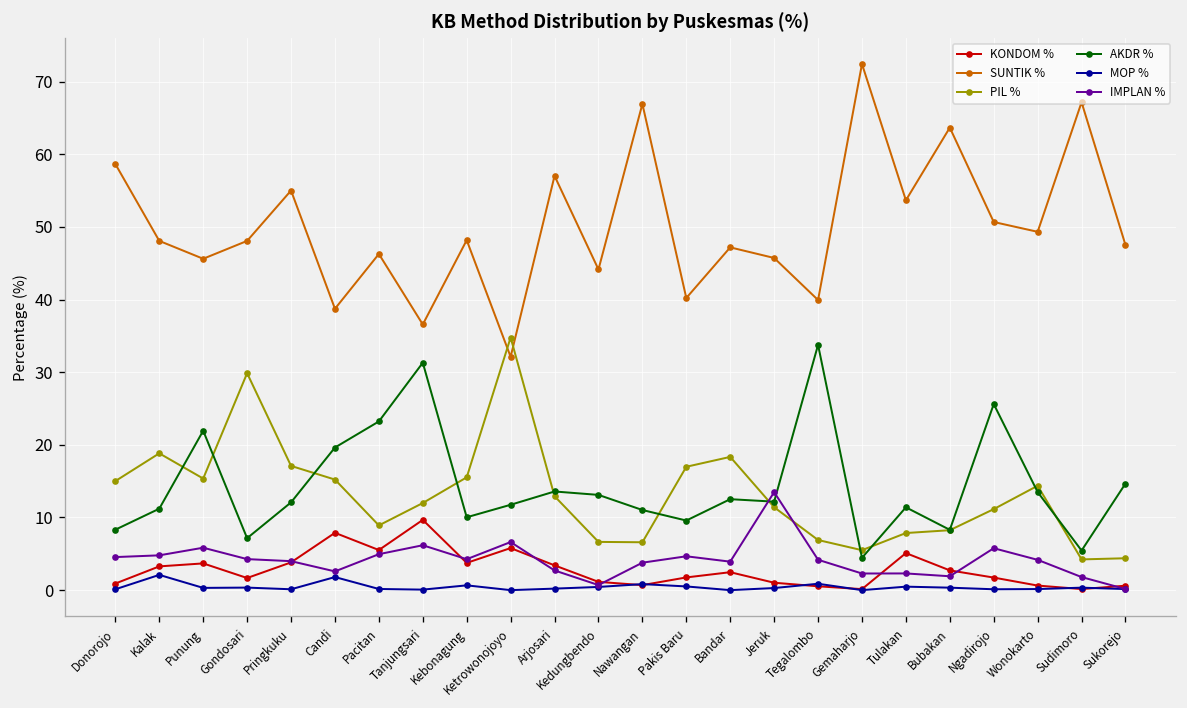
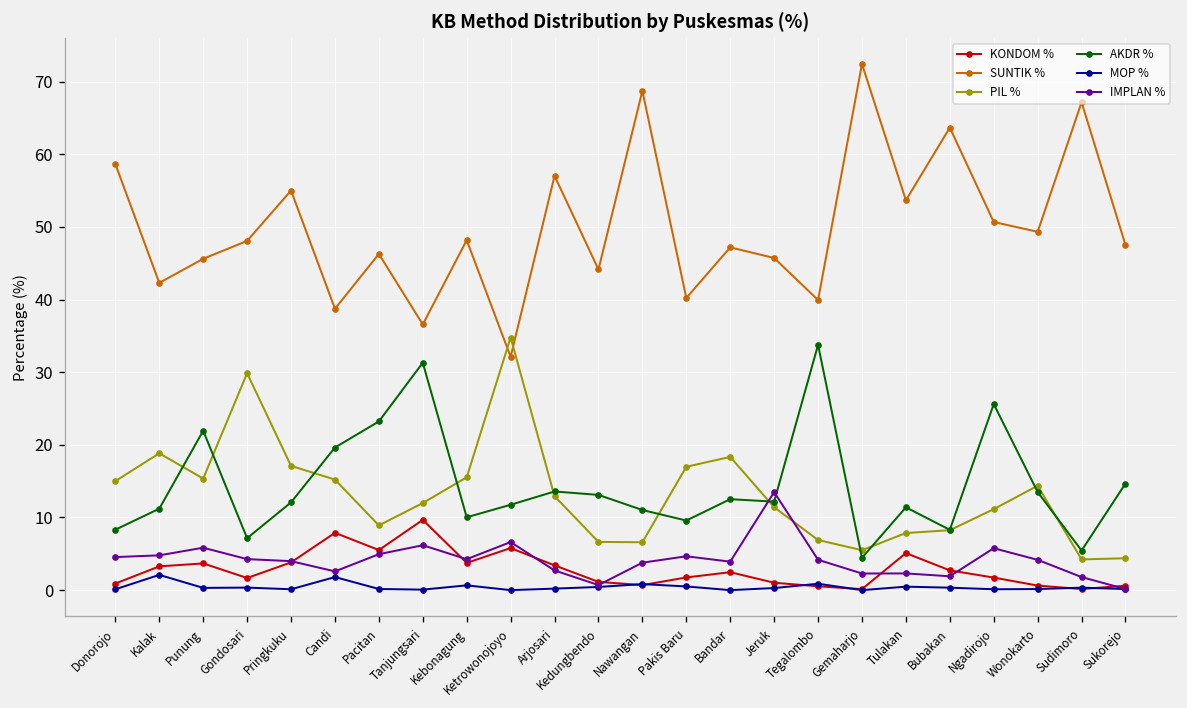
  {
    "KONDOM %": {
      "Donorojo": 1,
      "Kalak": 3,
      "Punung": 4,
      "Gondosari": 2,
      "Candi": 8,
      "Pacitan": 6,
      "Tanjungsari": 10,
      "Kebonagung": 4,
      "Ketrowonojoyo": 6,
      "Arjosari": 3,
      "Kedungbendo": 1,
      "Pakis Baru": 2,
      "Bandar": 2,
      "Jeruk": 1,
      "Tulakan": 5,
      "Bubakan": 3,
      "Ngadirojo": 2,
      "Wonokarto": 1,
      "Sukorejo": 1
    },
    "SUNTIK %": {
      "Donorojo": 59,
-     "Kalak": 48,
+     "Kalak": 42,
      "Punung": 46,
      "Gondosari": 48,
      "Pringkuku": 55,
      "Candi": 39,
      "Pacitan": 46,
      "Tanjungsari": 37,
      "Kebonagung": 48,
      "Ketrowonojoyo": 32,
      "Arjosari": 57,
      "Kedungbendo": 44,
-     "Nawangan": 67,
+     "Nawangan": 69,
      "Pakis Baru": 40,
      "Bandar": 47,
      "Jeruk": 46,
      "Tegalombo": 40,
      "Gemaharjo": 72,
      "Tulakan": 54,
      "Bubakan": 64,
      "Ngadirojo": 51,
      "Wonokarto": 49,
      "Sudimoro": 67,
      "Sukorejo": 48
    },
    "PIL %": {
      "Donorojo": 15,
      "Kalak": 19,
      "Punung": 15,
      "Gondosari": 30,
      "Pringkuku": 17,
      "Candi": 15,
      "Pacitan": 9,
      "Tanjungsari": 12,
      "Kebonagung": 16,
      "Ketrowonojoyo": 35,
      "Arjosari": 13,
      "Kedungbendo": 7,
      "Nawangan": 7,
      "Pakis Baru": 17,
      "Bandar": 18,
      "Jeruk": 11,
      "Tegalombo": 7,
      "Gemaharjo": 6,
      "Tulakan": 8,
      "Ngadirojo": 11,
      "Wonokarto": 14,
      "Sudimoro": 4,
      "Sukorejo": 4
    },
    "AKDR %": {
      "Donorojo": 8,
      "Kalak": 11,
      "Punung": 22,
      "Gondosari": 7,
      "Pringkuku": 12,
      "Candi": 20,
      "Pacitan": 23,
      "Tanjungsari": 31,
      "Kebonagung": 10,
      "Ketrowonojoyo": 12,
      "Arjosari": 14,
      "Kedungbendo": 13,
      "Nawangan": 11,
      "Pakis Baru": 10,
      "Bandar": 13,
      "Jeruk": 12,
      "Tegalombo": 34,
      "Gemaharjo": 4,
      "Tulakan": 11,
      "Ngadirojo": 26,
      "Wonokarto": 14,
      "Sudimoro": 5,
      "Sukorejo": 15
    },
    "MOP %": {
      "Donorojo": 0,
      "Kalak": 2,
      "Punung": 0,
      "Gondosari": 0,
      "Pringkuku": 0,
      "Candi": 2,
      "Pacitan": 0,
      "Tanjungsari": 0,
      "Kebonagung": 1,
      "Ketrowonojoyo": 0,
      "Arjosari": 0,
      "Pakis Baru": 1,
      "Bandar": 0,
      "Jeruk": 0,
      "Tulakan": 0,
      "Bubakan": 0,
      "Ngadirojo": 0,
      "Wonokarto": 0
    },
    "IMPLAN %": {
      "Donorojo": 5,
      "Kalak": 5,
      "Punung": 6,
      "Gondosari": 4,
      "Candi": 3,
      "Pacitan": 5,
      "Tanjungsari": 6,
      "Kebonagung": 4,
      "Ketrowonojoyo": 7,
      "Arjosari": 3,
      "Nawangan": 4,
      "Pakis Baru": 5,
      "Bandar": 4,
      "Jeruk": 13,
      "Tegalombo": 4,
      "Gemaharjo": 2,
      "Tulakan": 2,
      "Bubakan": 2,
      "Ngadirojo": 6,
      "Wonokarto": 4,
      "Sudimoro": 2
    }
  }
